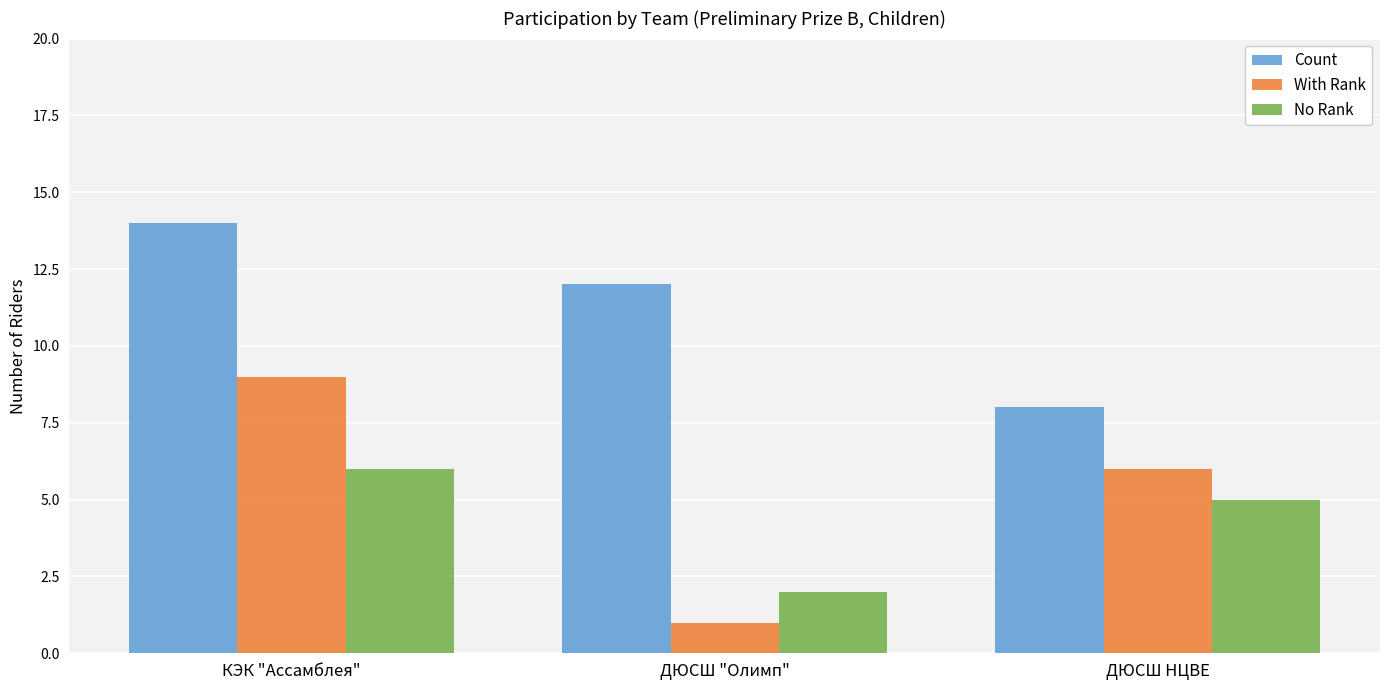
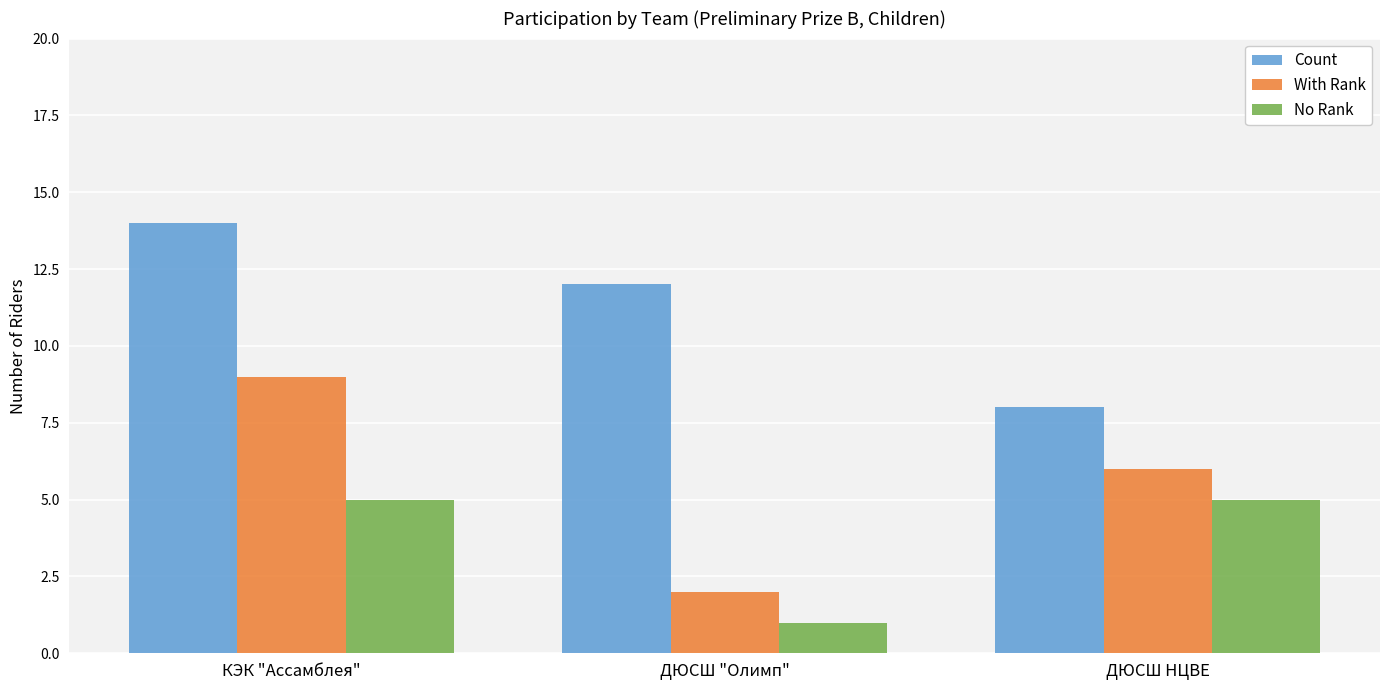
  {
    "Count": {
      "КЭК \"Ассамблея\"": 14,
      "ДЮСШ \"Олимп\"": 12,
      "ДЮСШ НЦВЕ": 8
    },
    "With Rank": {
      "КЭК \"Ассамблея\"": 9,
-     "ДЮСШ \"Олимп\"": 1,
+     "ДЮСШ \"Олимп\"": 2,
      "ДЮСШ НЦВЕ": 6
    },
    "No Rank": {
-     "КЭК \"Ассамблея\"": 6,
-     "ДЮСШ \"Олимп\"": 2,
+     "КЭК \"Ассамблея\"": 5,
+     "ДЮСШ \"Олимп\"": 1,
      "ДЮСШ НЦВЕ": 5
    }
  }
